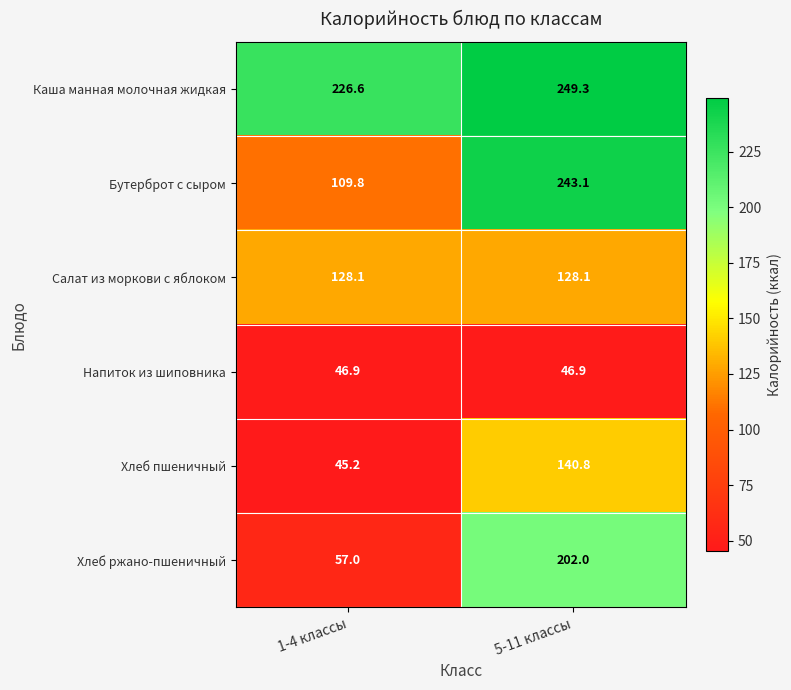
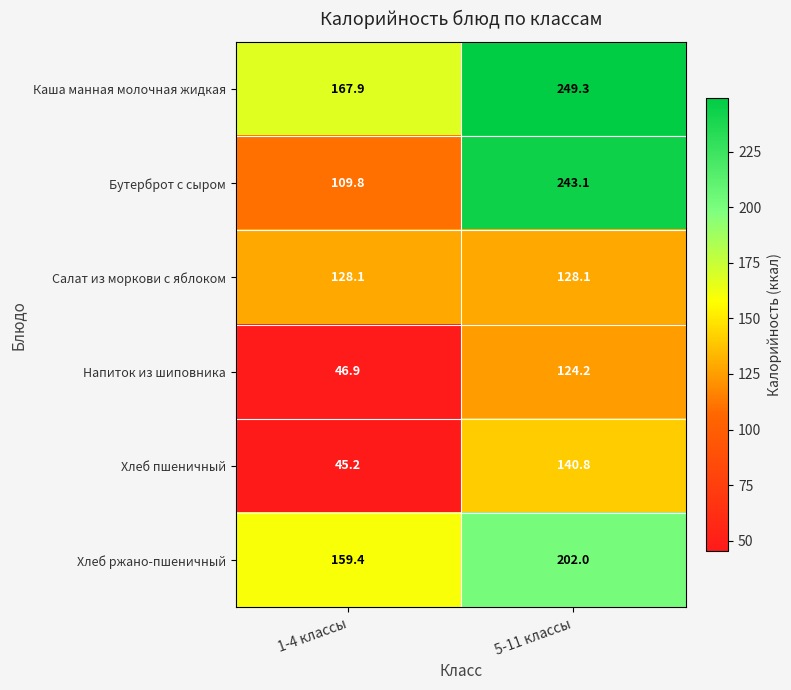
  {
    "Каша манная молочная жидкая": {
-     "1-4 классы": 226.6,
+     "1-4 классы": 167.9,
      "5-11 классы": 249.3
    },
    "Бутерброт с сыром": {
      "1-4 классы": 109.8,
      "5-11 классы": 243.1
    },
    "Салат из моркови с яблоком": {
      "1-4 классы": 128.1,
      "5-11 классы": 128.1
    },
    "Напиток из шиповника": {
      "1-4 классы": 46.9,
-     "5-11 классы": 46.9
+     "5-11 классы": 124.2
    },
    "Хлеб пшеничный": {
      "1-4 классы": 45.2,
      "5-11 классы": 140.8
    },
    "Хлеб ржано-пшеничный": {
-     "1-4 классы": 57.0,
+     "1-4 классы": 159.4,
      "5-11 классы": 202.0
    }
  }
